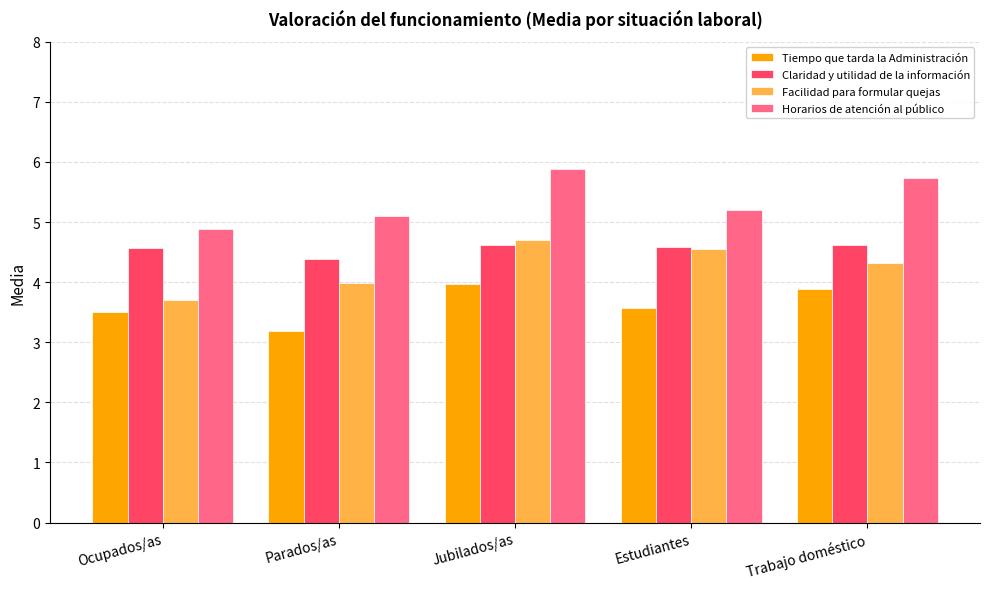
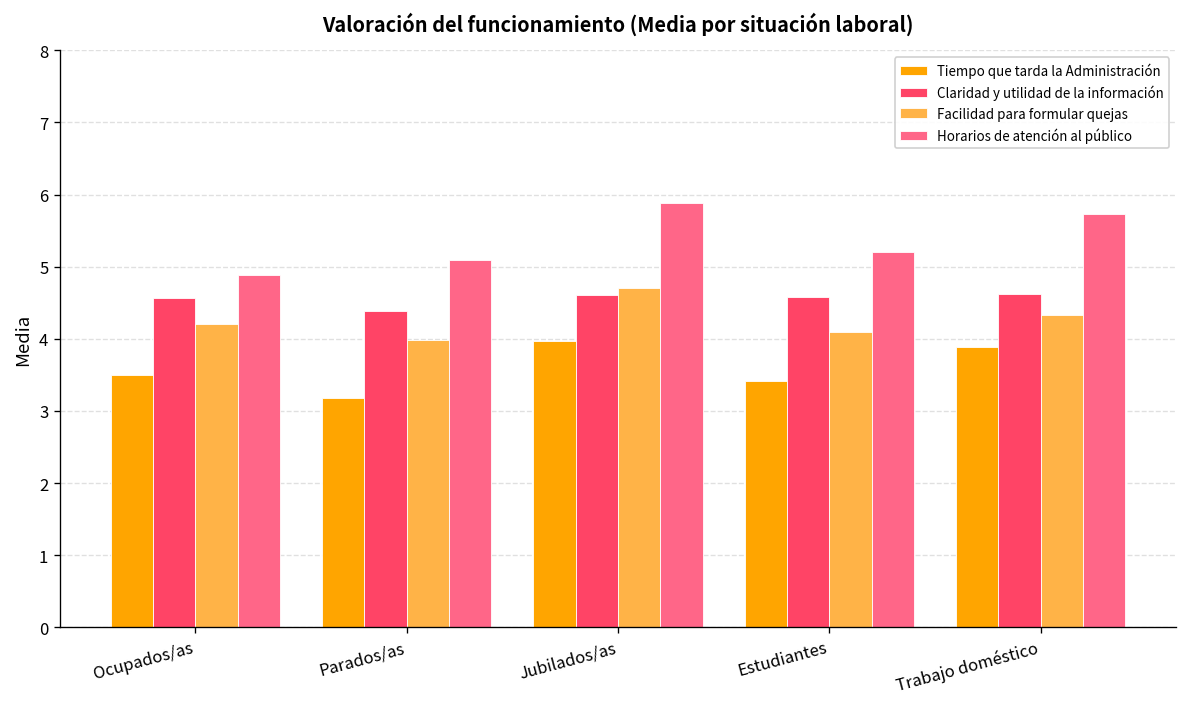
  {
    "Tiempo que tarda la Administración": {
      "Ocupados/as": 3.5,
      "Parados/as": 3.2,
      "Jubilados/as": 4.0,
-     "Estudiantes": 3.6,
+     "Estudiantes": 3.4,
      "Trabajo doméstico": 3.9
    },
    "Facilidad para formular quejas": {
-     "Ocupados/as": 3.7,
+     "Ocupados/as": 4.2,
      "Parados/as": 4.0,
      "Jubilados/as": 4.7,
-     "Estudiantes": 4.6,
+     "Estudiantes": 4.1,
      "Trabajo doméstico": 4.3
    }
  }
